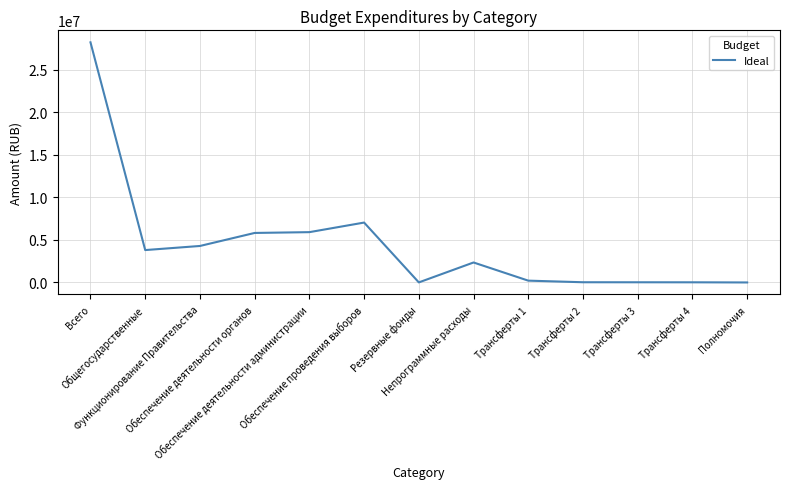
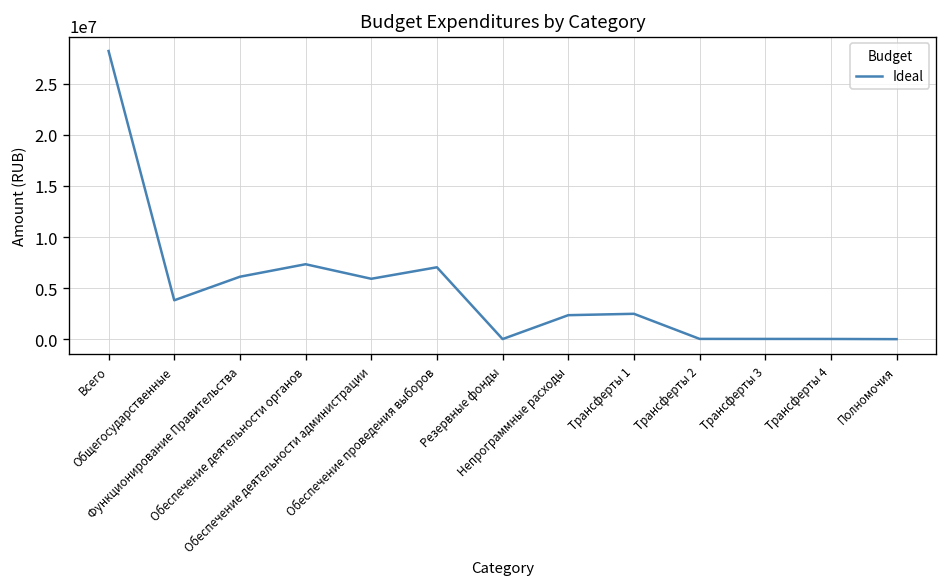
  {
    "Всего": 28000000,
    "Общегосударственные": 4000000,
-   "Функционирование Правительства": 4000000,
-   "Обеспечение деятельности органов": 6000000,
+   "Функционирование Правительства": 6000000,
+   "Обеспечение деятельности органов": 7000000,
    "Обеспечение деятельности администрации": 6000000,
    "Обеспечение проведения выборов": 7000000,
    "Резервные фонды": 0,
    "Непрограммные расходы": 2000000,
-   "Трансферты 1": 0,
+   "Трансферты 1": 2000000,
    "Трансферты 2": 0,
    "Трансферты 3": 0,
    "Трансферты 4": 0,
    "Полномочия": 0
  }
